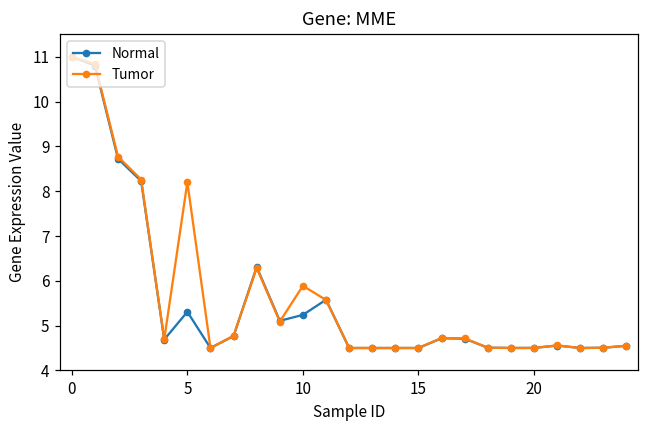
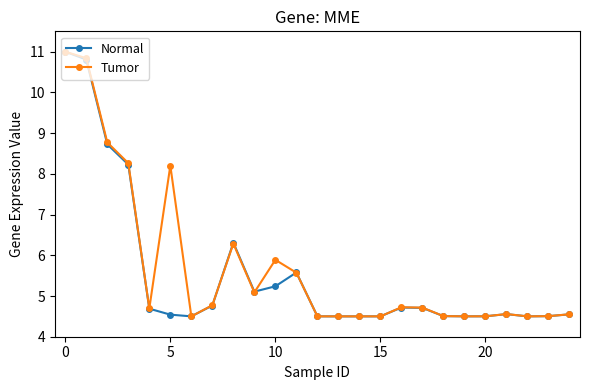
  {
    "Normal": {
-     "5": 5.3,
+     "5": 4.5,
      "10": 5.2
    },
    "Tumor": {
      "5": 8.2,
      "10": 5.9
    }
  }
